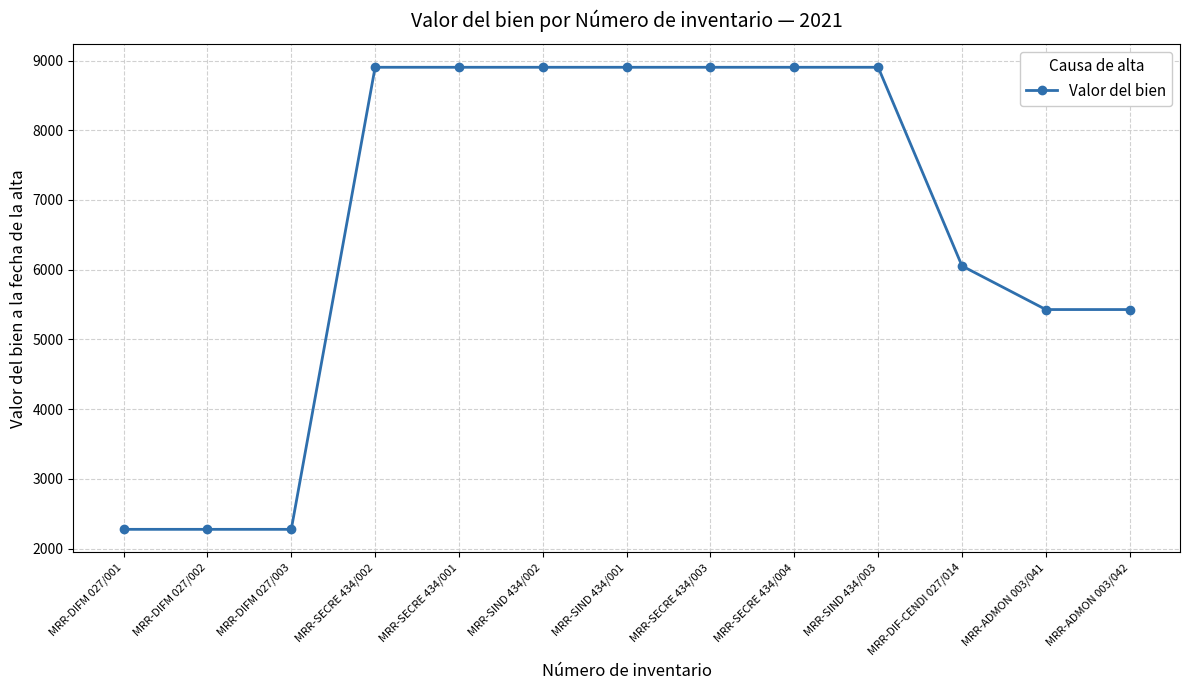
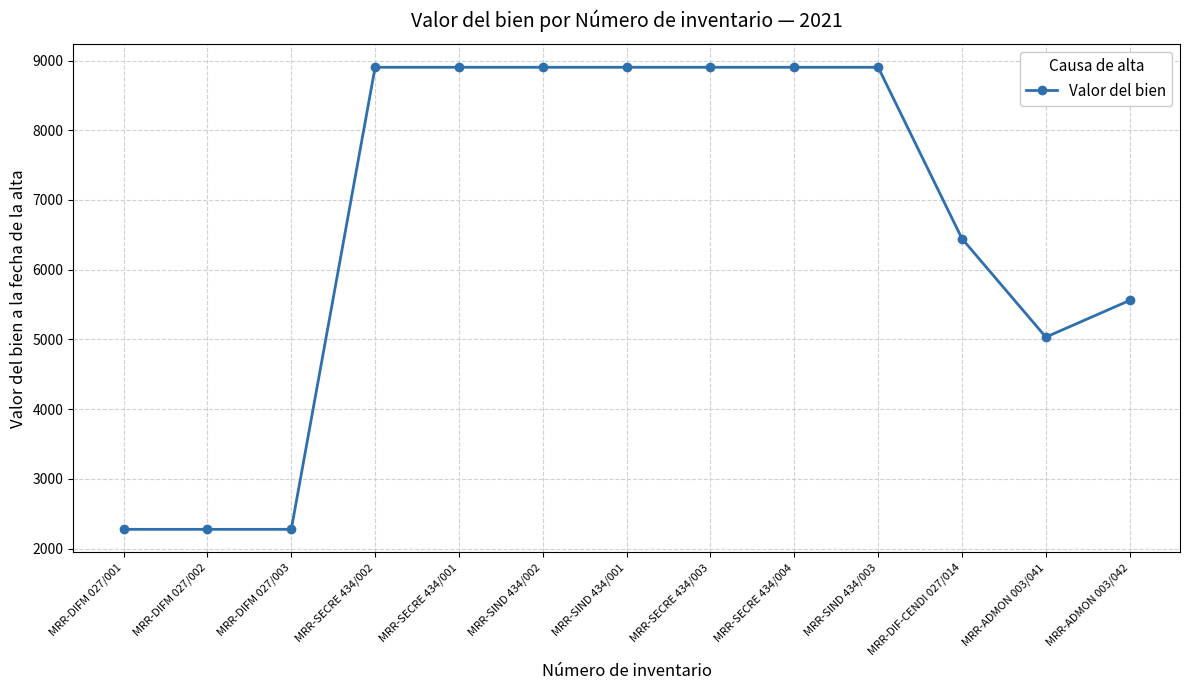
  {
    "MRR-DIFM 027/001": 2300,
    "MRR-DIFM 027/002": 2300,
    "MRR-DIFM 027/003": 2300,
    "MRR-SECRE 434/002": 8900,
    "MRR-SECRE 434/001": 8900,
    "MRR-SIND 434/002": 8900,
    "MRR-SIND 434/001": 8900,
    "MRR-SECRE 434/003": 8900,
    "MRR-SECRE 434/004": 8900,
    "MRR-SIND 434/003": 8900,
-   "MRR-DIF-CENDI 027/014": 6100,
-   "MRR-ADMON 003/041": 5400,
-   "MRR-ADMON 003/042": 5400
+   "MRR-DIF-CENDI 027/014": 6400,
+   "MRR-ADMON 003/041": 5000,
+   "MRR-ADMON 003/042": 5600
  }
